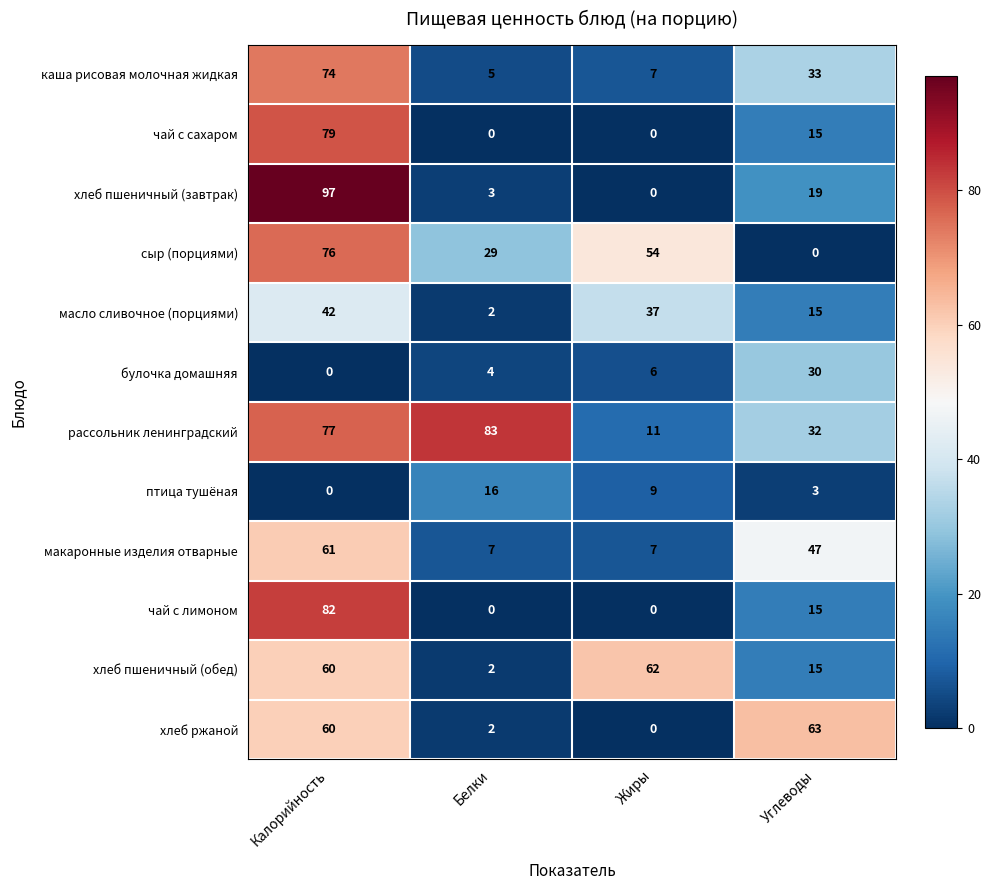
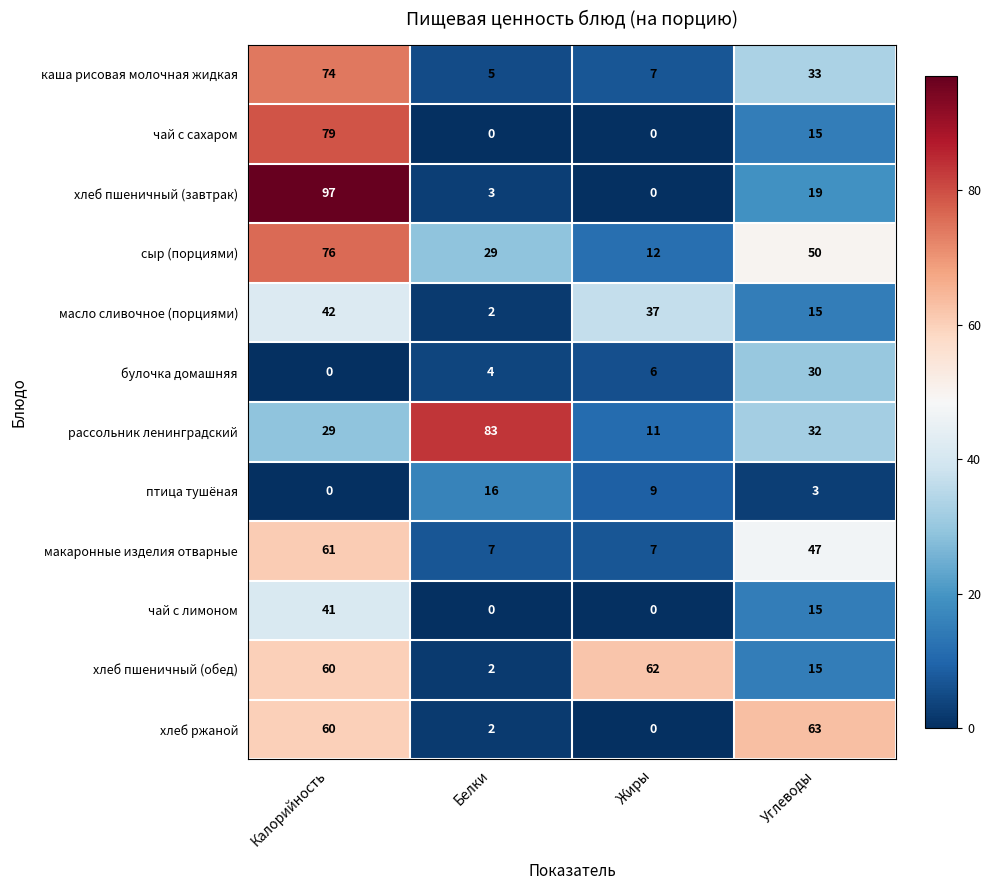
  {
    "каша рисовая молочная жидкая": {
      "Калорийность": 74,
      "Белки": 5,
      "Жиры": 7,
      "Углеводы": 33
    },
    "чай с сахаром": {
      "Калорийность": 79,
      "Белки": 0,
      "Жиры": 0,
      "Углеводы": 15
    },
    "хлеб пшеничный (завтрак)": {
      "Калорийность": 97,
      "Белки": 3,
      "Жиры": 0,
      "Углеводы": 19
    },
    "сыр (порциями)": {
      "Калорийность": 76,
      "Белки": 29,
-     "Жиры": 54,
-     "Углеводы": 0
+     "Жиры": 12,
+     "Углеводы": 50
    },
    "масло сливочное (порциями)": {
      "Калорийность": 42,
      "Белки": 2,
      "Жиры": 37,
      "Углеводы": 15
    },
    "булочка домашняя": {
      "Калорийность": 0,
      "Белки": 4,
      "Жиры": 6,
      "Углеводы": 30
    },
    "рассольник ленинградский": {
-     "Калорийность": 77,
+     "Калорийность": 29,
      "Белки": 83,
      "Жиры": 11,
      "Углеводы": 32
    },
    "птица тушёная": {
      "Калорийность": 0,
      "Белки": 16,
      "Жиры": 9,
      "Углеводы": 3
    },
    "макаронные изделия отварные": {
      "Калорийность": 61,
      "Белки": 7,
      "Жиры": 7,
      "Углеводы": 47
    },
    "чай с лимоном": {
-     "Калорийность": 82,
+     "Калорийность": 41,
      "Белки": 0,
      "Жиры": 0,
      "Углеводы": 15
    },
    "хлеб пшеничный (обед)": {
      "Калорийность": 60,
      "Белки": 2,
      "Жиры": 62,
      "Углеводы": 15
    },
    "хлеб ржаной": {
      "Калорийность": 60,
      "Белки": 2,
      "Жиры": 0,
      "Углеводы": 63
    }
  }
